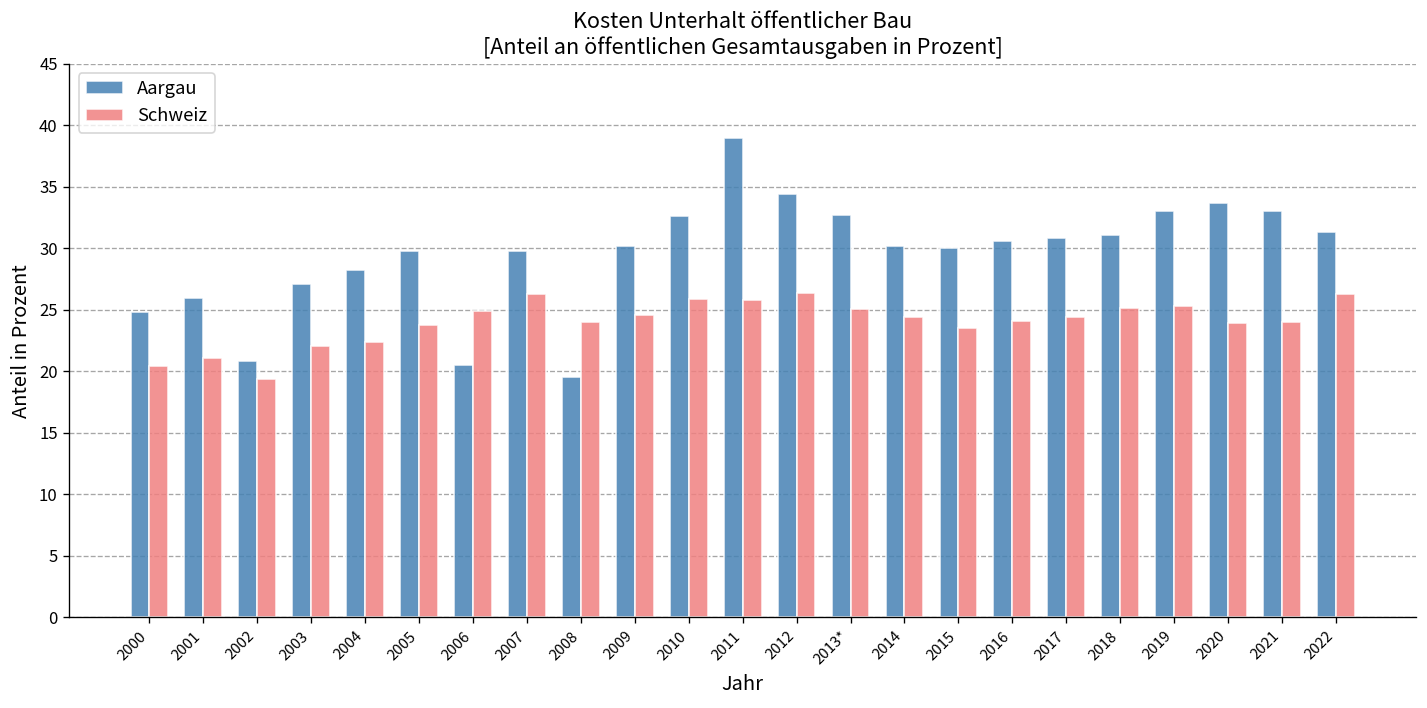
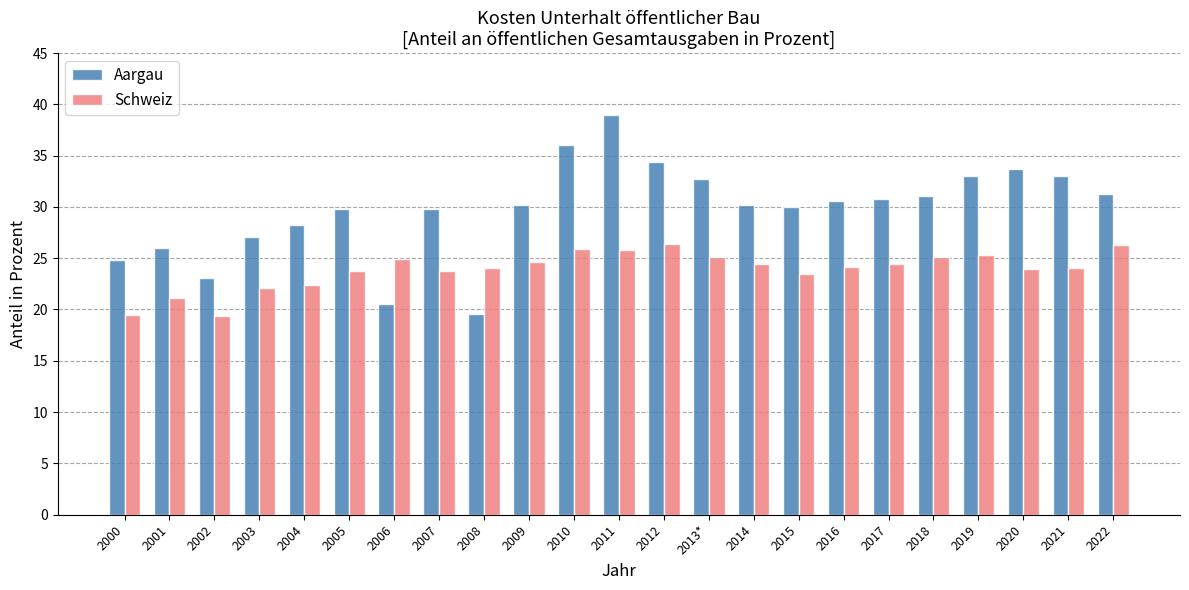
  {
    "Aargau": {
      "2000": 24.8,
      "2001": 26.0,
-     "2002": 20.8,
+     "2002": 23.1,
      "2003": 27.1,
      "2004": 28.2,
      "2005": 29.8,
      "2006": 20.5,
      "2007": 29.8,
      "2008": 19.5,
      "2009": 30.2,
-     "2010": 32.6,
+     "2010": 36.0,
      "2011": 39.0,
      "2012": 34.4,
      "2013*": 32.7,
      "2014": 30.2,
      "2015": 30.0,
      "2016": 30.6,
      "2017": 30.8,
      "2018": 31.1,
      "2019": 33.0,
      "2020": 33.7,
      "2021": 33.0,
      "2022": 31.3
    },
    "Schweiz": {
-     "2000": 20.4,
+     "2000": 19.5,
      "2001": 21.1,
      "2002": 19.4,
      "2003": 22.1,
      "2004": 22.4,
      "2005": 23.8,
      "2006": 24.9,
-     "2007": 26.3,
+     "2007": 23.8,
      "2008": 24.0,
      "2009": 24.6,
      "2010": 25.9,
      "2011": 25.8,
      "2012": 26.4,
      "2013*": 25.1,
      "2014": 24.4,
      "2015": 23.5,
      "2016": 24.1,
      "2017": 24.4,
      "2018": 25.2,
      "2019": 25.3,
      "2020": 23.9,
      "2021": 24.0,
      "2022": 26.3
    }
  }
